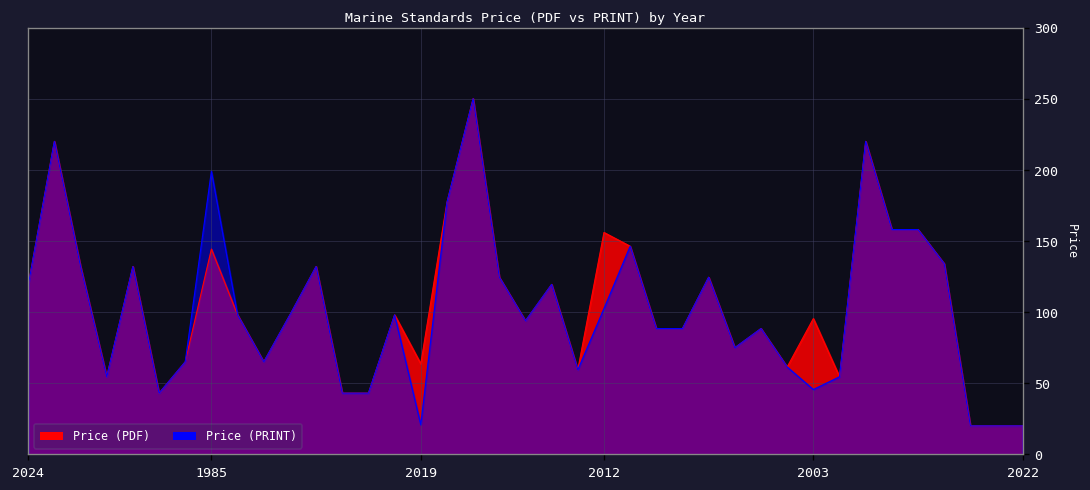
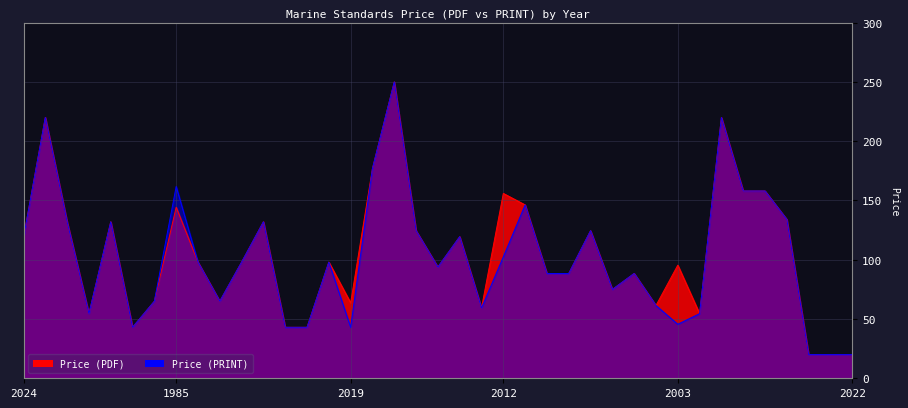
  {
    "Price (PDF)": {
      "1985": 144,
      "2019": 64,
      "2012": 156,
      "2003": 95
    },
    "Price (PRINT)": {
-     "1985": 199,
-     "2019": 21,
+     "1985": 162,
+     "2019": 43,
      "2012": 102,
      "2003": 46
    }
  }
